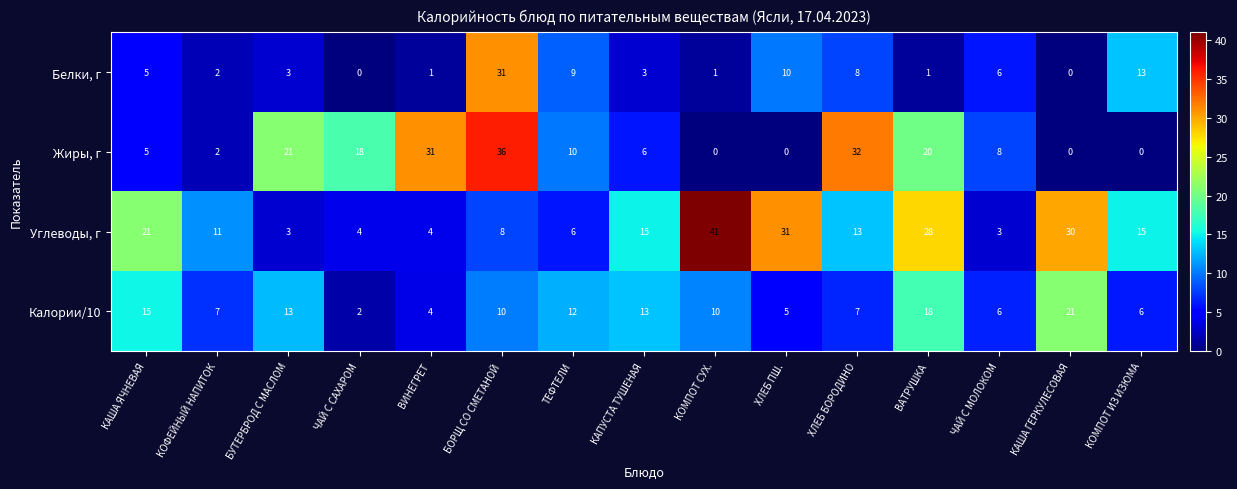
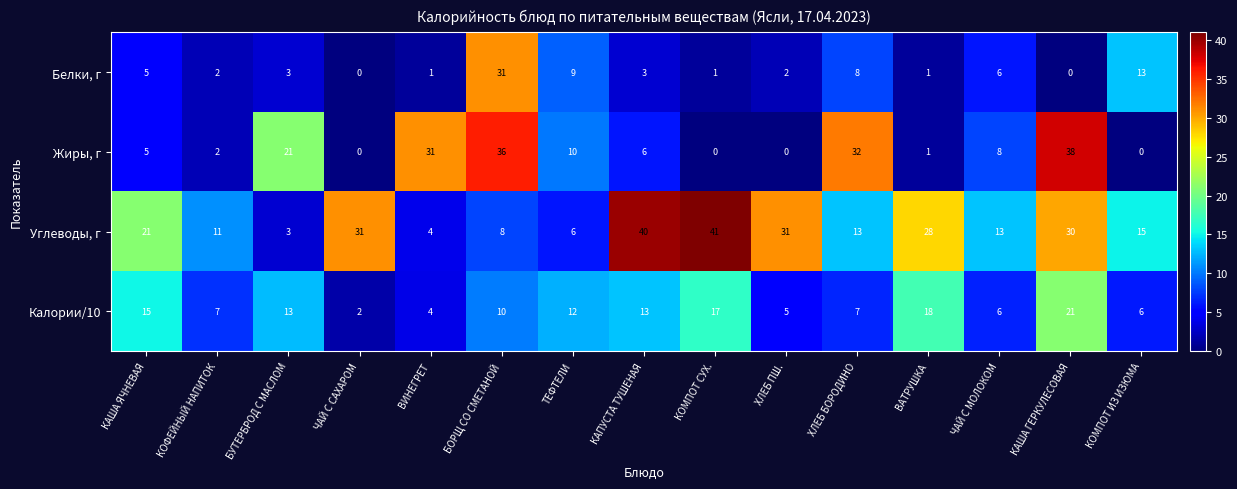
  {
    "Белки, г": {
      "КАША ЯЧНЕВАЯ": 5,
      "КОФЕЙНЫЙ НАПИТОК": 2,
      "БУТЕРБРОД С МАСЛОМ": 3,
      "ЧАЙ С САХАРОМ": 0,
      "ВИНЕГРЕТ": 1,
      "БОРЩ СО СМЕТАНОЙ": 31,
      "ТЕФТЕЛИ": 9,
      "КАПУСТА ТУШЕНАЯ": 3,
      "КОМПОТ СУХ.": 1,
-     "ХЛЕБ ПШ.": 10,
+     "ХЛЕБ ПШ.": 2,
      "ХЛЕБ БОРОДИНО": 8,
      "ВАТРУШКА": 1,
      "ЧАЙ С МОЛОКОМ": 6,
      "КАША ГЕРКУЛЕСОВАЯ": 0,
      "КОМПОТ ИЗ ИЗЮМА": 13
    },
    "Жиры, г": {
      "КАША ЯЧНЕВАЯ": 5,
      "КОФЕЙНЫЙ НАПИТОК": 2,
      "БУТЕРБРОД С МАСЛОМ": 21,
-     "ЧАЙ С САХАРОМ": 18,
+     "ЧАЙ С САХАРОМ": 0,
      "ВИНЕГРЕТ": 31,
      "БОРЩ СО СМЕТАНОЙ": 36,
      "ТЕФТЕЛИ": 10,
      "КАПУСТА ТУШЕНАЯ": 6,
      "КОМПОТ СУХ.": 0,
      "ХЛЕБ ПШ.": 0,
      "ХЛЕБ БОРОДИНО": 32,
-     "ВАТРУШКА": 20,
+     "ВАТРУШКА": 1,
      "ЧАЙ С МОЛОКОМ": 8,
-     "КАША ГЕРКУЛЕСОВАЯ": 0,
+     "КАША ГЕРКУЛЕСОВАЯ": 38,
      "КОМПОТ ИЗ ИЗЮМА": 0
    },
    "Углеводы, г": {
      "КАША ЯЧНЕВАЯ": 21,
      "КОФЕЙНЫЙ НАПИТОК": 11,
      "БУТЕРБРОД С МАСЛОМ": 3,
-     "ЧАЙ С САХАРОМ": 4,
+     "ЧАЙ С САХАРОМ": 31,
      "ВИНЕГРЕТ": 4,
      "БОРЩ СО СМЕТАНОЙ": 8,
      "ТЕФТЕЛИ": 6,
-     "КАПУСТА ТУШЕНАЯ": 15,
+     "КАПУСТА ТУШЕНАЯ": 40,
      "КОМПОТ СУХ.": 41,
      "ХЛЕБ ПШ.": 31,
      "ХЛЕБ БОРОДИНО": 13,
      "ВАТРУШКА": 28,
-     "ЧАЙ С МОЛОКОМ": 3,
+     "ЧАЙ С МОЛОКОМ": 13,
      "КАША ГЕРКУЛЕСОВАЯ": 30,
      "КОМПОТ ИЗ ИЗЮМА": 15
    },
    "Калории/10": {
      "КАША ЯЧНЕВАЯ": 15,
      "КОФЕЙНЫЙ НАПИТОК": 7,
      "БУТЕРБРОД С МАСЛОМ": 13,
      "ЧАЙ С САХАРОМ": 2,
      "ВИНЕГРЕТ": 4,
      "БОРЩ СО СМЕТАНОЙ": 10,
      "ТЕФТЕЛИ": 12,
      "КАПУСТА ТУШЕНАЯ": 13,
-     "КОМПОТ СУХ.": 10,
+     "КОМПОТ СУХ.": 17,
      "ХЛЕБ ПШ.": 5,
      "ХЛЕБ БОРОДИНО": 7,
      "ВАТРУШКА": 18,
      "ЧАЙ С МОЛОКОМ": 6,
      "КАША ГЕРКУЛЕСОВАЯ": 21,
      "КОМПОТ ИЗ ИЗЮМА": 6
    }
  }
